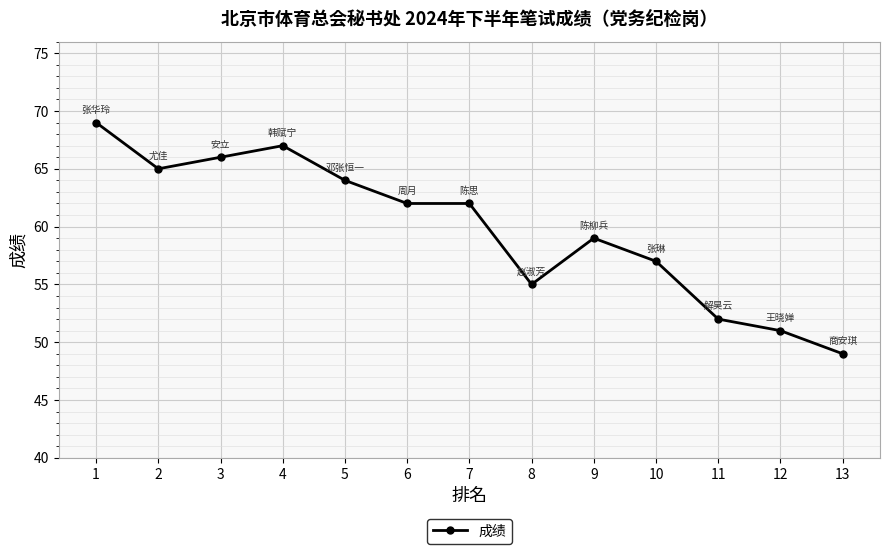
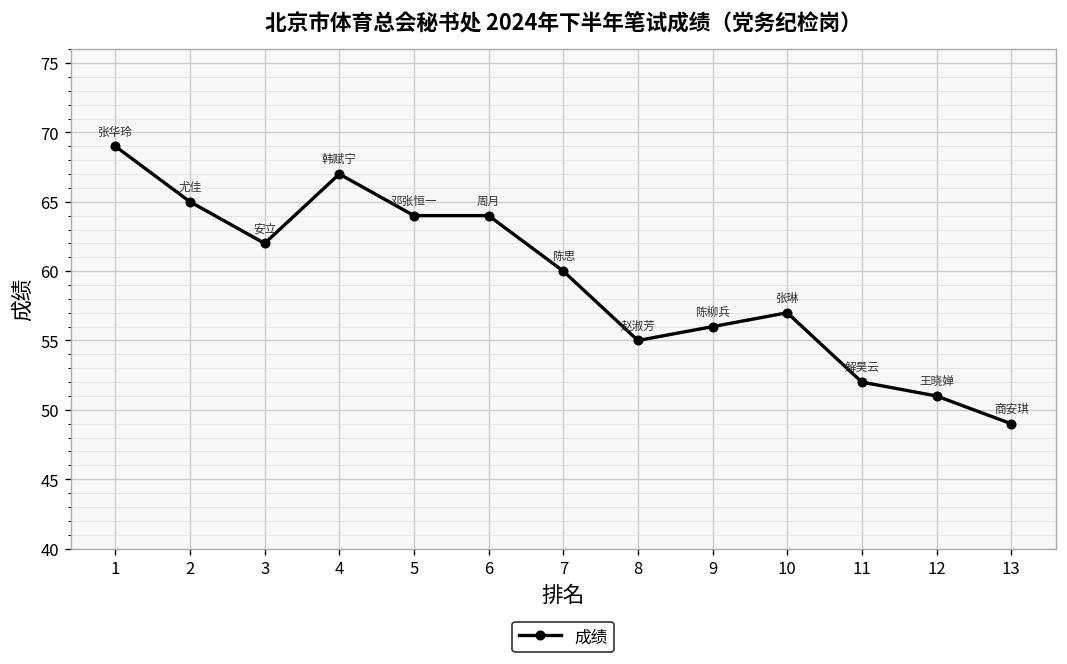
  {
    "1": 69,
    "2": 65,
-   "3": 66,
+   "3": 62,
    "4": 67,
    "5": 64,
-   "6": 62,
-   "7": 62,
+   "6": 64,
+   "7": 60,
    "8": 55,
-   "9": 59,
+   "9": 56,
    "10": 57,
    "11": 52,
    "12": 51,
    "13": 49
  }
